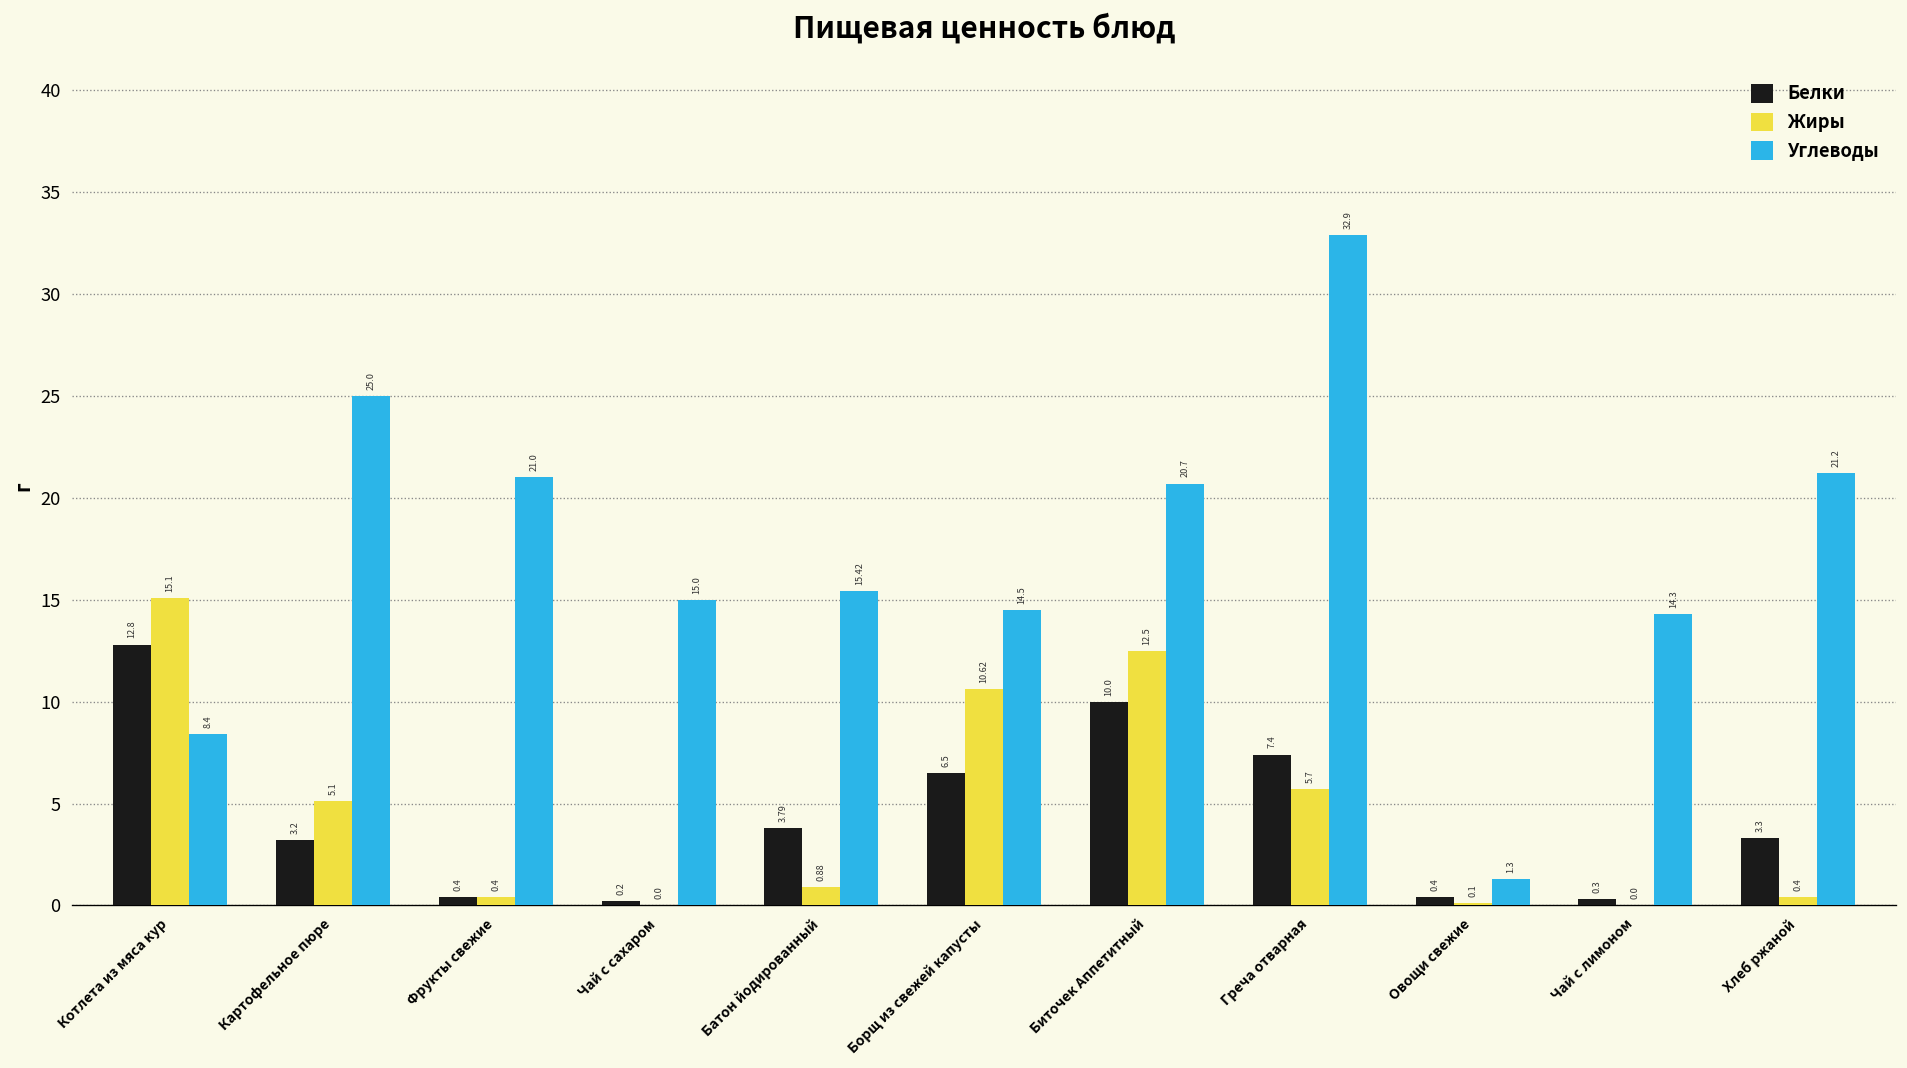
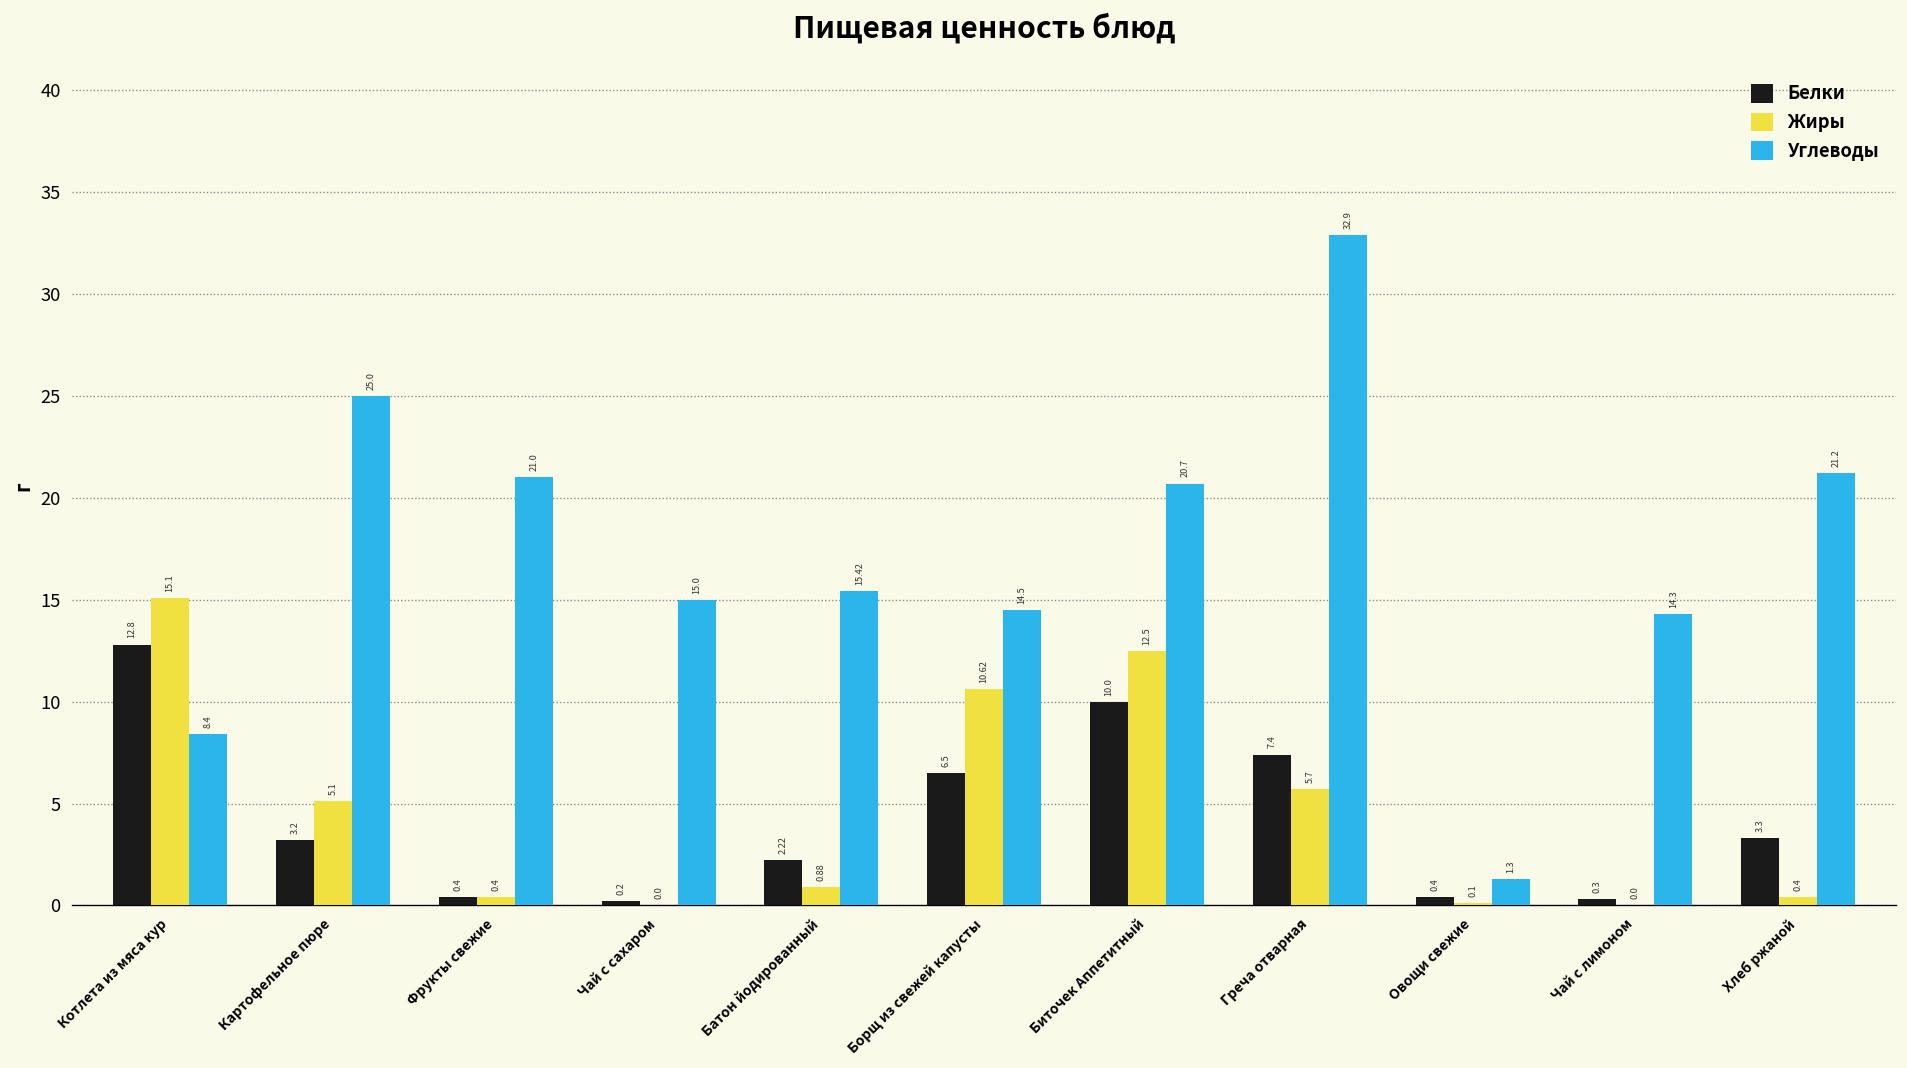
  {
    "Белки": {
      "Котлета из мяса кур": 12.8,
      "Картофельное пюре": 3.2,
      "Фрукты свежие": 0.4,
      "Чай с сахаром": 0.2,
-     "Батон йодированный": 3.79,
+     "Батон йодированный": 2.22,
      "Борщ из свежей капусты": 6.5,
      "Биточек Аппетитный": 10.0,
      "Греча отварная": 7.4,
      "Овощи свежие": 0.4,
      "Чай с лимоном": 0.3,
      "Хлеб ржаной": 3.3
    },
    "Жиры": {
      "Котлета из мяса кур": 15.1,
      "Картофельное пюре": 5.1,
      "Фрукты свежие": 0.4,
      "Чай с сахаром": 0.0,
      "Батон йодированный": 0.88,
      "Борщ из свежей капусты": 10.62,
      "Биточек Аппетитный": 12.5,
      "Греча отварная": 5.7,
      "Овощи свежие": 0.1,
      "Чай с лимоном": 0.0,
      "Хлеб ржаной": 0.4
    },
    "Углеводы": {
      "Котлета из мяса кур": 8.4,
      "Картофельное пюре": 25.0,
      "Фрукты свежие": 21.0,
      "Чай с сахаром": 15.0,
      "Батон йодированный": 15.42,
      "Борщ из свежей капусты": 14.5,
      "Биточек Аппетитный": 20.7,
      "Греча отварная": 32.9,
      "Овощи свежие": 1.3,
      "Чай с лимоном": 14.3,
      "Хлеб ржаной": 21.2
    }
  }
